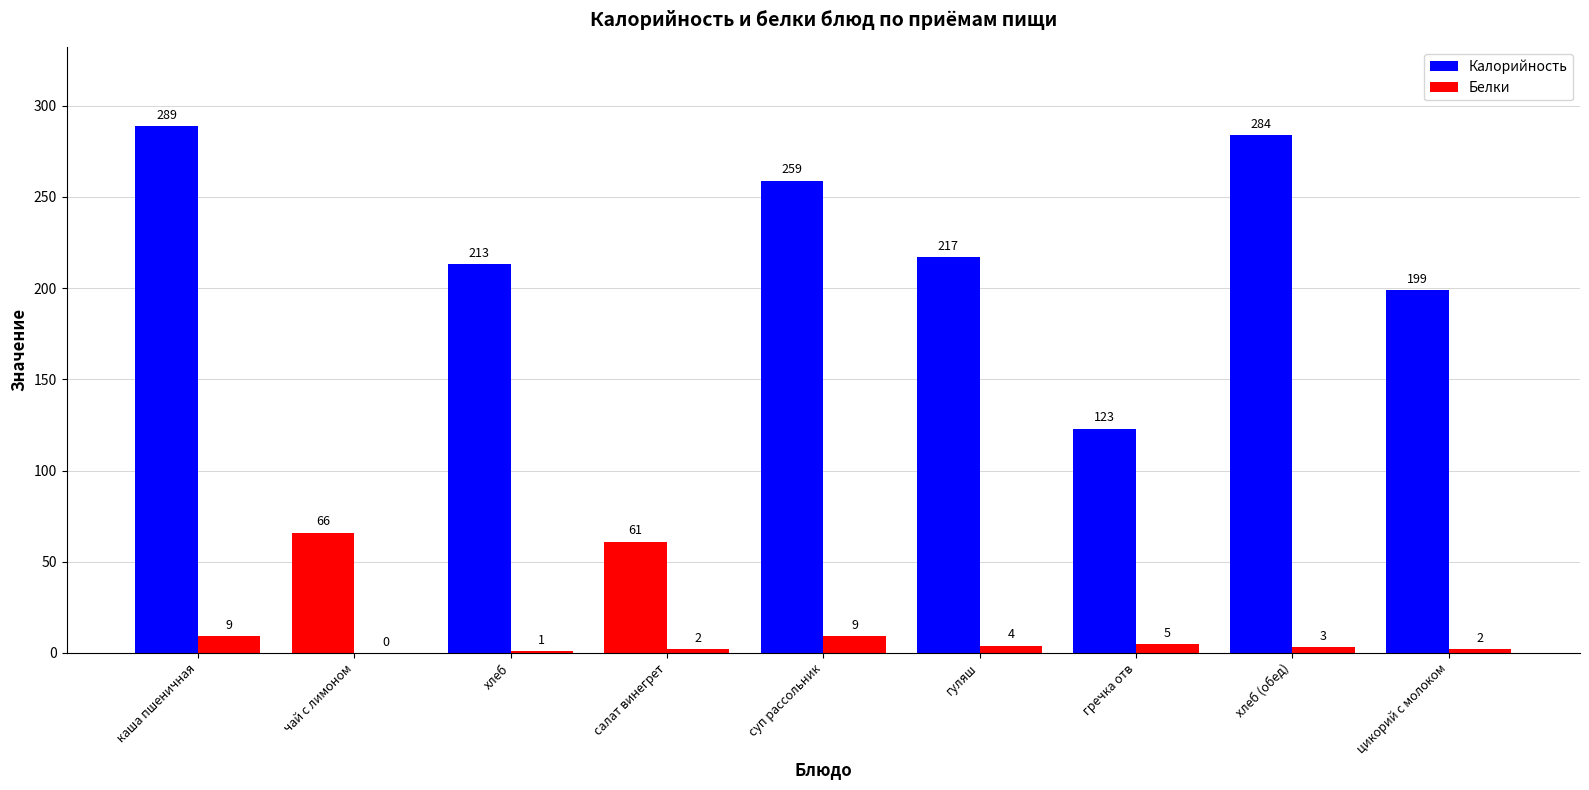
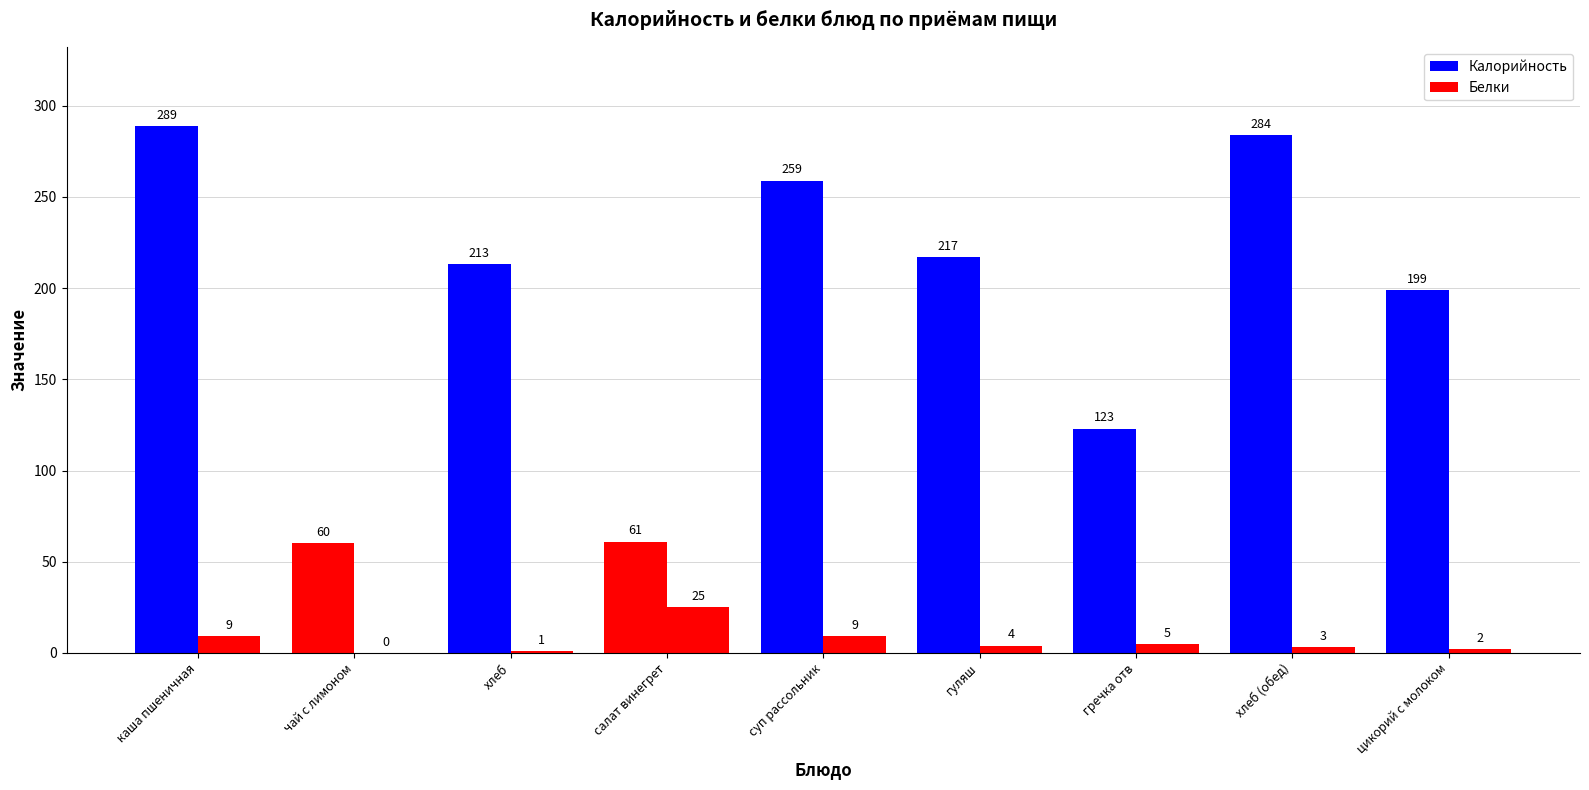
  {
    "Калорийность": {
      "каша пшеничная": 289,
-     "чай с лимоном": 66,
+     "чай с лимоном": 60,
      "хлеб": 213,
      "салат винегрет": 61,
      "суп рассольник": 259,
      "гуляш": 217,
      "гречка отв": 123,
      "хлеб (обед)": 284,
      "цикорий с молоком": 199
    },
    "Белки": {
      "каша пшеничная": 9,
      "чай с лимоном": 0,
      "хлеб": 1,
-     "салат винегрет": 2,
+     "салат винегрет": 25,
      "суп рассольник": 9,
      "гуляш": 4,
      "гречка отв": 5,
      "хлеб (обед)": 3,
      "цикорий с молоком": 2
    }
  }
